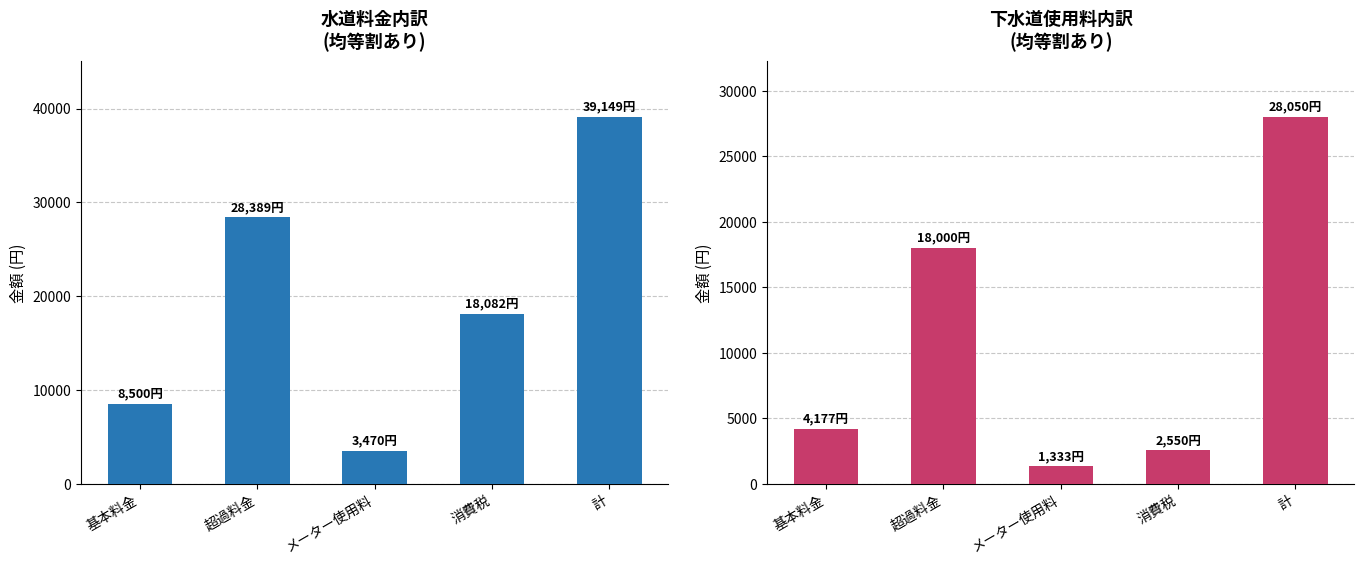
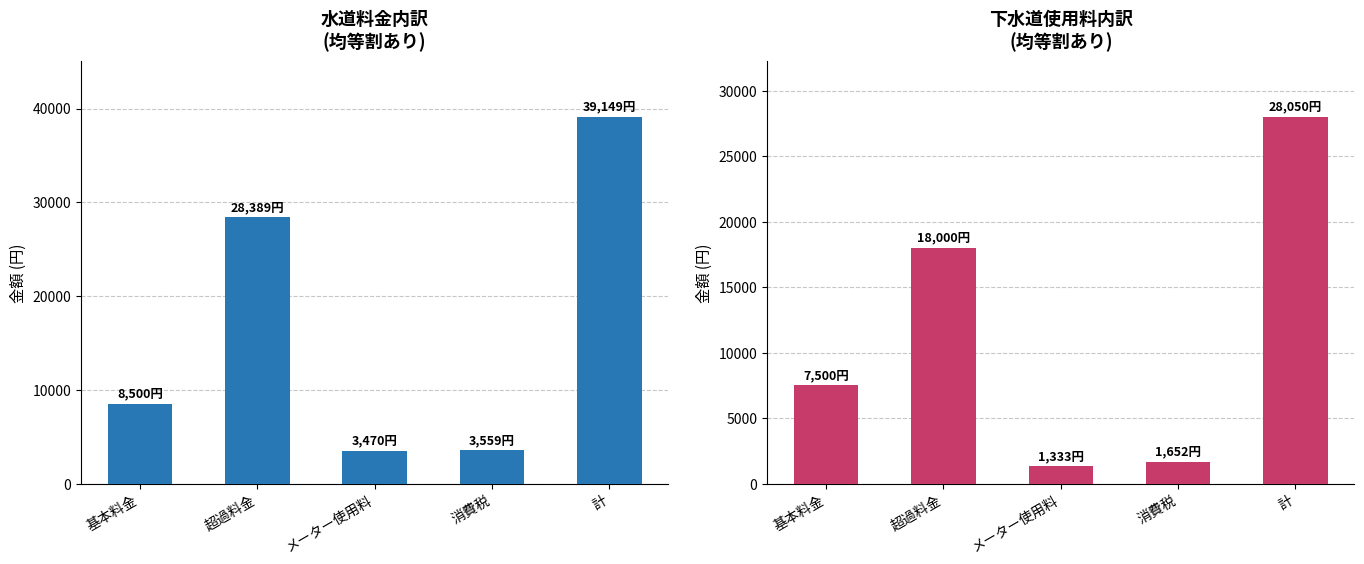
  {
    "水道料金内訳 (均等割あり)": {
      "基本料金": "8,500円",
      "超過料金": "28,389円",
      "メーター使用料": "3,470円",
-     "消費税": "18,082円",
+     "消費税": "3,559円",
      "計": "39,149円"
    },
    "下水道使用料内訳 (均等割あり)": {
-     "基本料金": "4,177円",
+     "基本料金": "7,500円",
      "超過料金": "18,000円",
      "メーター使用料": "1,333円",
-     "消費税": "2,550円",
+     "消費税": "1,652円",
      "計": "28,050円"
    }
  }
